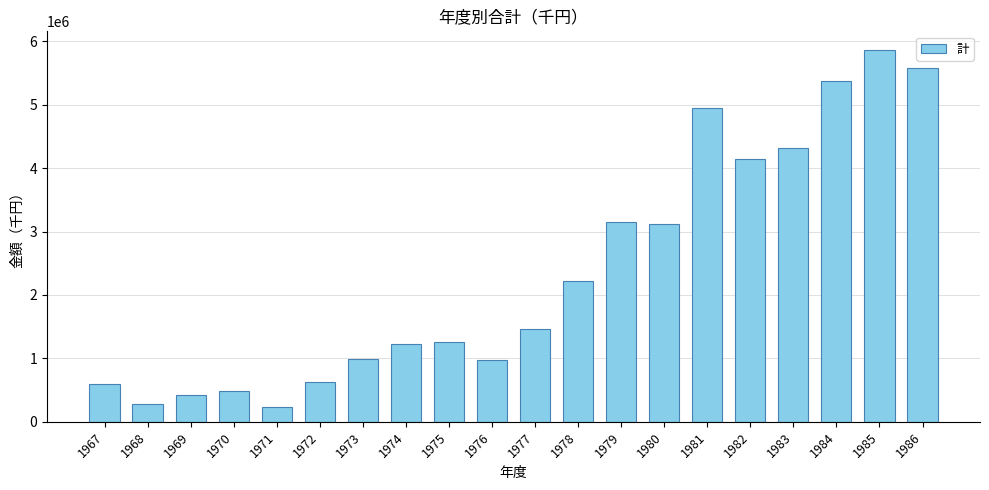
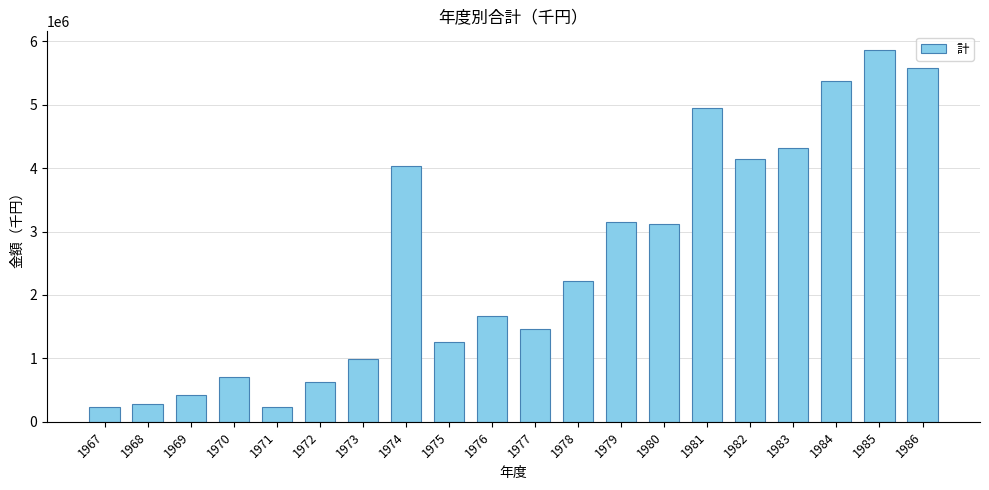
  {
-   "1967": 600000,
+   "1967": 200000,
    "1968": 300000,
    "1969": 400000,
-   "1970": 500000,
+   "1970": 700000,
    "1971": 200000,
    "1972": 600000,
    "1973": 1000000,
-   "1974": 1200000,
+   "1974": 4000000,
    "1975": 1300000,
-   "1976": 1000000,
+   "1976": 1700000,
    "1977": 1500000,
    "1978": 2200000,
    "1979": 3200000,
    "1980": 3100000,
    "1981": 5000000,
    "1982": 4200000,
    "1983": 4300000,
    "1984": 5400000,
    "1985": 5900000,
    "1986": 5600000
  }
